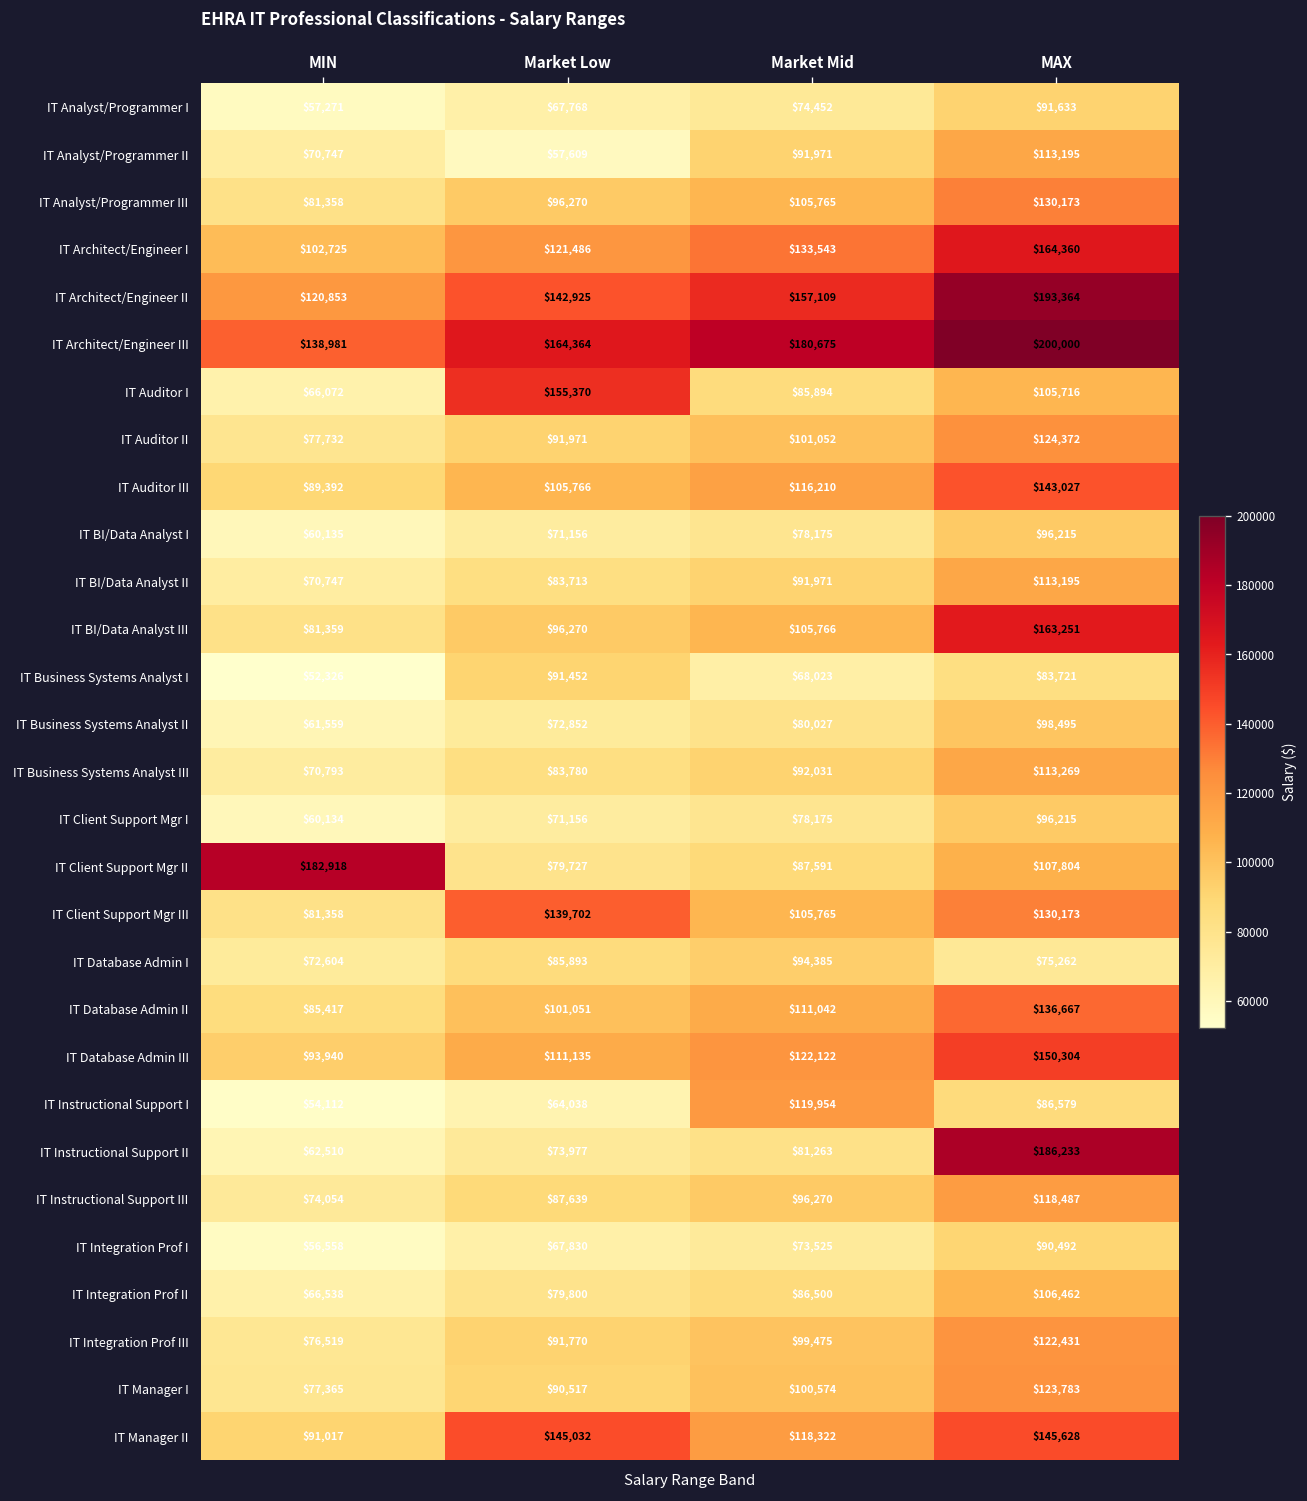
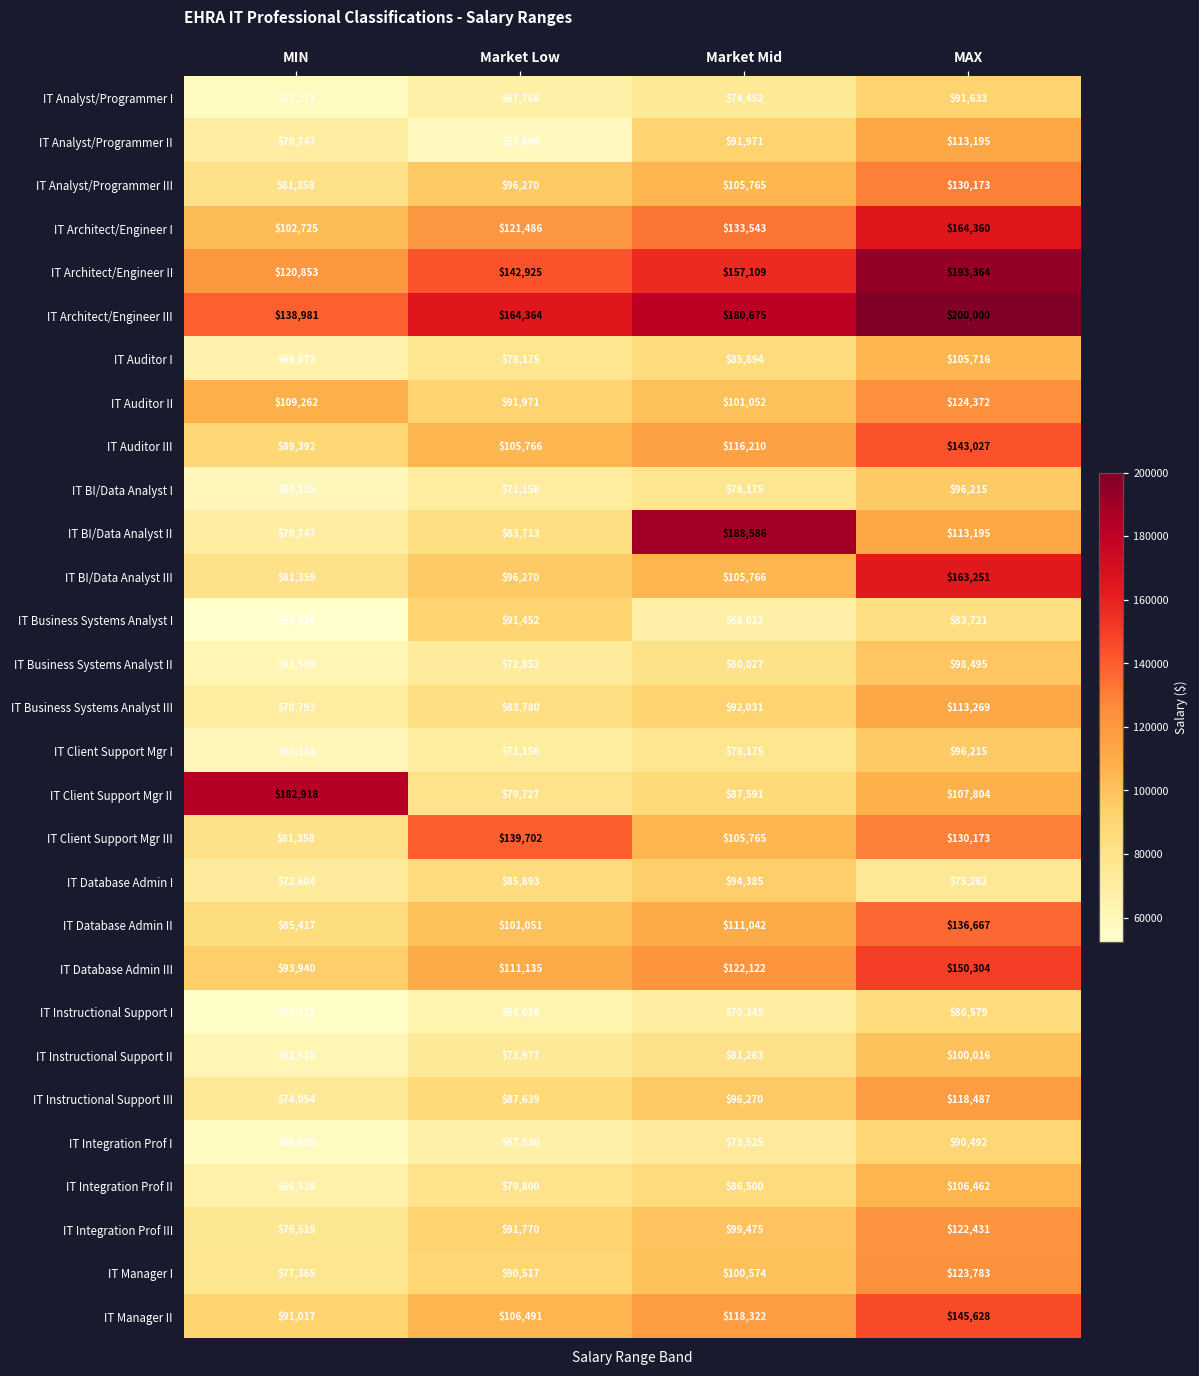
  {
    "IT Analyst/Programmer I": {
      "MIN": "$57,271",
      "Market Low": "$67,768",
      "Market Mid": "$74,452",
      "MAX": "$91,633"
    },
    "IT Analyst/Programmer II": {
      "MIN": "$70,747",
      "Market Low": "$57,609",
      "Market Mid": "$91,971",
      "MAX": "$113,195"
    },
    "IT Analyst/Programmer III": {
      "MIN": "$81,358",
      "Market Low": "$96,270",
      "Market Mid": "$105,765",
      "MAX": "$130,173"
    },
    "IT Architect/Engineer I": {
      "MIN": "$102,725",
      "Market Low": "$121,486",
      "Market Mid": "$133,543",
      "MAX": "$164,360"
    },
    "IT Architect/Engineer II": {
      "MIN": "$120,853",
      "Market Low": "$142,925",
      "Market Mid": "$157,109",
      "MAX": "$193,364"
    },
    "IT Architect/Engineer III": {
      "MIN": "$138,981",
      "Market Low": "$164,364",
      "Market Mid": "$180,675",
      "MAX": "$200,000"
    },
    "IT Auditor I": {
      "MIN": "$66,072",
-     "Market Low": "$155,370",
+     "Market Low": "$78,175",
      "Market Mid": "$85,894",
      "MAX": "$105,716"
    },
    "IT Auditor II": {
-     "MIN": "$77,732",
+     "MIN": "$109,262",
      "Market Low": "$91,971",
      "Market Mid": "$101,052",
      "MAX": "$124,372"
    },
    "IT Auditor III": {
      "MIN": "$89,392",
      "Market Low": "$105,766",
      "Market Mid": "$116,210",
      "MAX": "$143,027"
    },
    "IT BI/Data Analyst I": {
      "MIN": "$60,135",
      "Market Low": "$71,156",
      "Market Mid": "$78,175",
      "MAX": "$96,215"
    },
    "IT BI/Data Analyst II": {
      "MIN": "$70,747",
      "Market Low": "$83,713",
-     "Market Mid": "$91,971",
+     "Market Mid": "$188,586",
      "MAX": "$113,195"
    },
    "IT BI/Data Analyst III": {
      "MIN": "$81,359",
      "Market Low": "$96,270",
      "Market Mid": "$105,766",
      "MAX": "$163,251"
    },
    "IT Business Systems Analyst I": {
      "MIN": "$52,326",
      "Market Low": "$91,452",
      "Market Mid": "$68,023",
      "MAX": "$83,721"
    },
    "IT Business Systems Analyst II": {
      "MIN": "$61,559",
      "Market Low": "$72,852",
      "Market Mid": "$80,027",
      "MAX": "$98,495"
    },
    "IT Business Systems Analyst III": {
      "MIN": "$70,793",
      "Market Low": "$83,780",
      "Market Mid": "$92,031",
      "MAX": "$113,269"
    },
    "IT Client Support Mgr I": {
      "MIN": "$60,134",
      "Market Low": "$71,156",
      "Market Mid": "$78,175",
      "MAX": "$96,215"
    },
    "IT Client Support Mgr II": {
      "MIN": "$182,918",
      "Market Low": "$79,727",
      "Market Mid": "$87,591",
      "MAX": "$107,804"
    },
    "IT Client Support Mgr III": {
      "MIN": "$81,358",
      "Market Low": "$139,702",
      "Market Mid": "$105,765",
      "MAX": "$130,173"
    },
    "IT Database Admin I": {
      "MIN": "$72,604",
      "Market Low": "$85,893",
      "Market Mid": "$94,385",
      "MAX": "$75,262"
    },
    "IT Database Admin II": {
      "MIN": "$85,417",
      "Market Low": "$101,051",
      "Market Mid": "$111,042",
      "MAX": "$136,667"
    },
    "IT Database Admin III": {
      "MIN": "$93,940",
      "Market Low": "$111,135",
      "Market Mid": "$122,122",
      "MAX": "$150,304"
    },
    "IT Instructional Support I": {
      "MIN": "$54,112",
      "Market Low": "$64,038",
-     "Market Mid": "$119,954",
+     "Market Mid": "$70,345",
      "MAX": "$86,579"
    },
    "IT Instructional Support II": {
      "MIN": "$62,510",
      "Market Low": "$73,977",
      "Market Mid": "$81,263",
-     "MAX": "$186,233"
+     "MAX": "$100,016"
    },
    "IT Instructional Support III": {
      "MIN": "$74,054",
      "Market Low": "$87,639",
      "Market Mid": "$96,270",
      "MAX": "$118,487"
    },
    "IT Integration Prof I": {
      "MIN": "$56,558",
      "Market Low": "$67,830",
      "Market Mid": "$73,525",
      "MAX": "$90,492"
    },
    "IT Integration Prof II": {
      "MIN": "$66,538",
      "Market Low": "$79,800",
      "Market Mid": "$86,500",
      "MAX": "$106,462"
    },
    "IT Integration Prof III": {
      "MIN": "$76,519",
      "Market Low": "$91,770",
      "Market Mid": "$99,475",
      "MAX": "$122,431"
    },
    "IT Manager I": {
      "MIN": "$77,365",
      "Market Low": "$90,517",
      "Market Mid": "$100,574",
      "MAX": "$123,783"
    },
    "IT Manager II": {
      "MIN": "$91,017",
-     "Market Low": "$145,032",
+     "Market Low": "$106,491",
      "Market Mid": "$118,322",
      "MAX": "$145,628"
    }
  }
